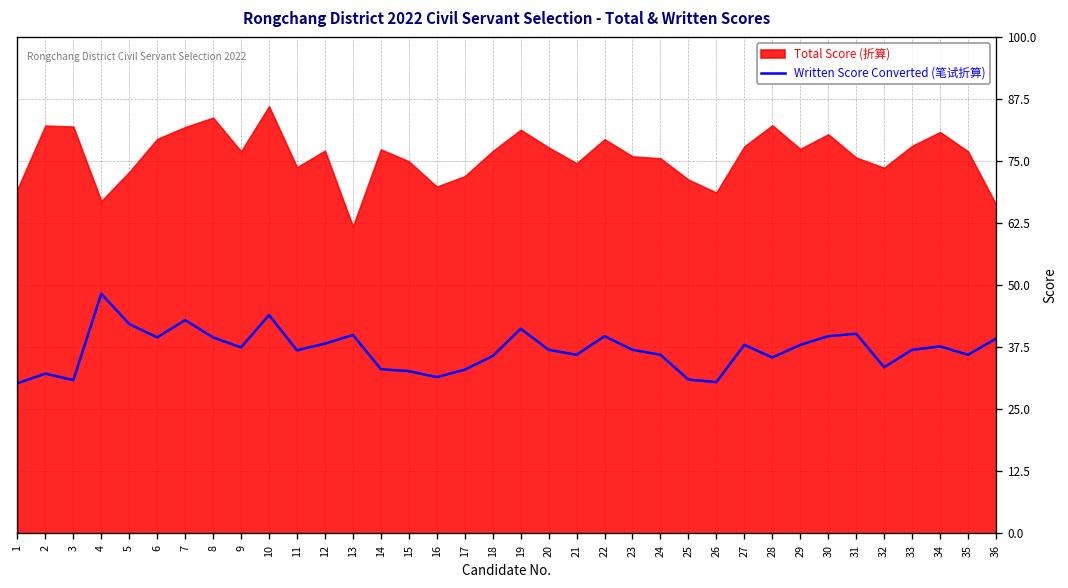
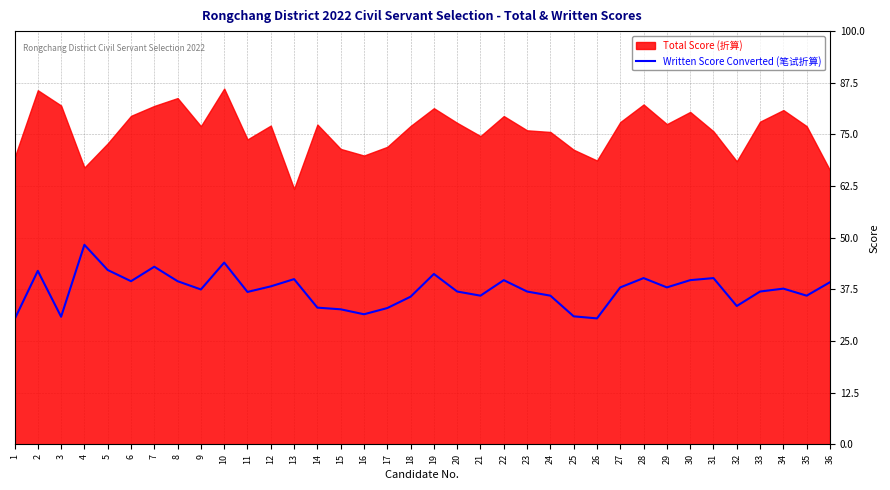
  {
    "Written Score Converted (笔试折算)": {
      "1": 30,
-     "2": 32,
+     "2": 42,
      "3": 31,
      "4": 48,
      "5": 42,
      "6": 40,
      "7": 43,
      "8": 40,
      "9": 38,
      "10": 44,
      "11": 37,
      "12": 38,
      "13": 40,
      "14": 33,
      "15": 33,
      "16": 32,
      "17": 33,
      "18": 36,
      "19": 41,
      "20": 37,
      "21": 36,
      "22": 40,
      "23": 37,
      "24": 36,
      "25": 31,
      "26": 31,
      "27": 38,
-     "28": 35,
+     "28": 40,
      "29": 38,
      "30": 40,
      "31": 40,
      "32": 34,
      "33": 37,
      "34": 38,
      "35": 36,
      "36": 39
    },
    "Total Score (折算)": {
      "1": 69,
-     "2": 82,
+     "2": 86,
      "3": 82,
      "4": 67,
      "5": 73,
      "6": 80,
      "7": 82,
      "8": 84,
      "9": 77,
      "10": 86,
      "11": 74,
      "12": 77,
      "13": 62,
      "14": 77,
-     "15": 75,
+     "15": 72,
      "16": 70,
      "17": 72,
      "18": 77,
      "19": 81,
      "20": 78,
      "21": 75,
      "22": 79,
      "23": 76,
      "24": 76,
      "25": 71,
      "26": 69,
      "27": 78,
      "28": 82,
      "29": 78,
      "30": 80,
      "31": 76,
-     "32": 74,
+     "32": 69,
      "33": 78,
      "34": 81,
      "35": 77,
      "36": 66
    }
  }
